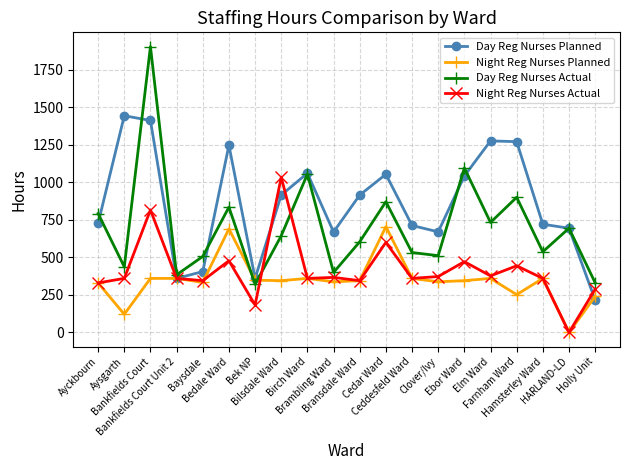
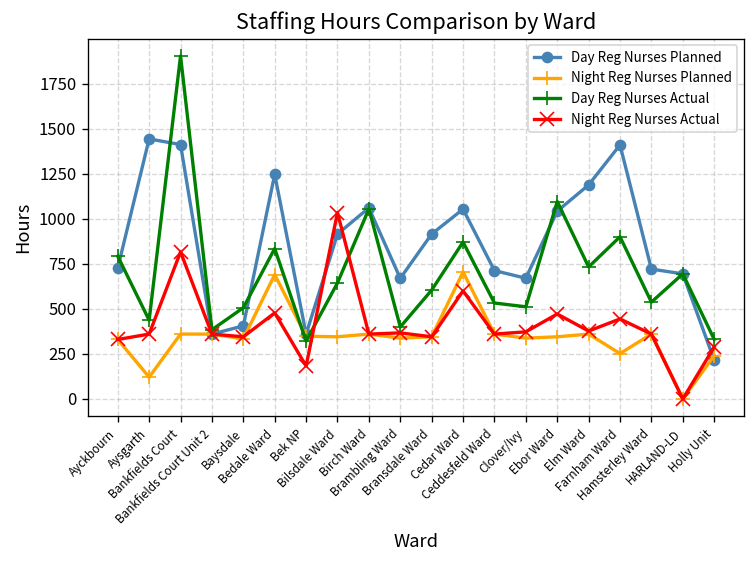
  {
    "Day Reg Nurses Planned": {
      "Ayckbourn": 730,
      "Aysgarth": 1440,
      "Bankfields Court": 1410,
      "Baysdale": 410,
      "Bedale Ward": 1250,
      "Bilsdale Ward": 920,
      "Brambling Ward": 670,
      "Bransdale Ward": 920,
      "Cedar Ward": 1050,
      "Ceddesfeld Ward": 710,
      "Clover/Ivy": 670,
      "Ebor Ward": 1040,
-     "Elm Ward": 1280,
-     "Farnham Ward": 1270,
+     "Elm Ward": 1190,
+     "Farnham Ward": 1410,
      "Hamsterley Ward": 720,
      "Holly Unit": 220
    },
    "Night Reg Nurses Planned": {
      "Aysgarth": 120,
      "Bankfields Court": 360,
      "Bedale Ward": 690,
      "Bilsdale Ward": 350,
      "Brambling Ward": 340,
      "Cedar Ward": 700,
      "Clover/Ivy": 340,
      "Ebor Ward": 350,
      "Farnham Ward": 250,
      "Holly Unit": 240
    },
    "Day Reg Nurses Actual": {
      "Ayckbourn": 790,
      "Aysgarth": 440,
      "Bankfields Court": 1900,
      "Bankfields Court Unit 2": 380,
      "Baysdale": 510,
      "Bedale Ward": 830,
      "Bek NP": 320,
      "Bilsdale Ward": 640,
      "Brambling Ward": 400,
      "Bransdale Ward": 600,
      "Cedar Ward": 870,
      "Ceddesfeld Ward": 530,
      "Clover/Ivy": 510,
      "Ebor Ward": 1100,
      "Elm Ward": 730,
      "Farnham Ward": 900,
      "Hamsterley Ward": 540,
      "Holly Unit": 330
    },
    "Night Reg Nurses Actual": {
      "Aysgarth": 360,
      "Bankfields Court": 820,
      "Bedale Ward": 480,
      "Bek NP": 180,
      "Bilsdale Ward": 1030,
      "Brambling Ward": 370,
      "Cedar Ward": 600,
      "Clover/Ivy": 370,
      "Ebor Ward": 470,
      "Farnham Ward": 440,
      "Holly Unit": 290
    }
  }
